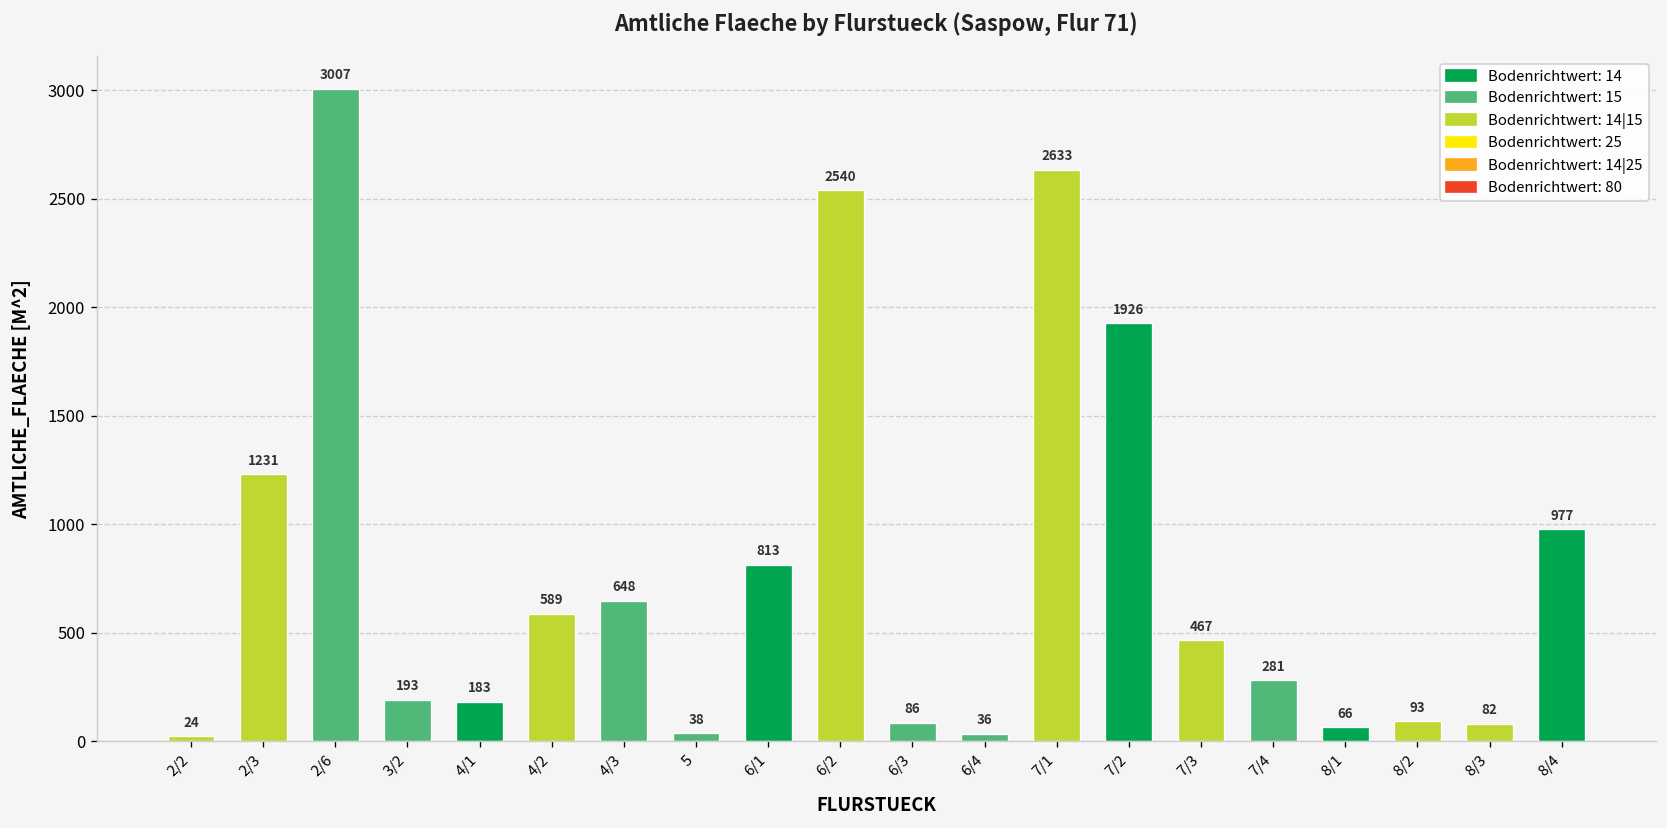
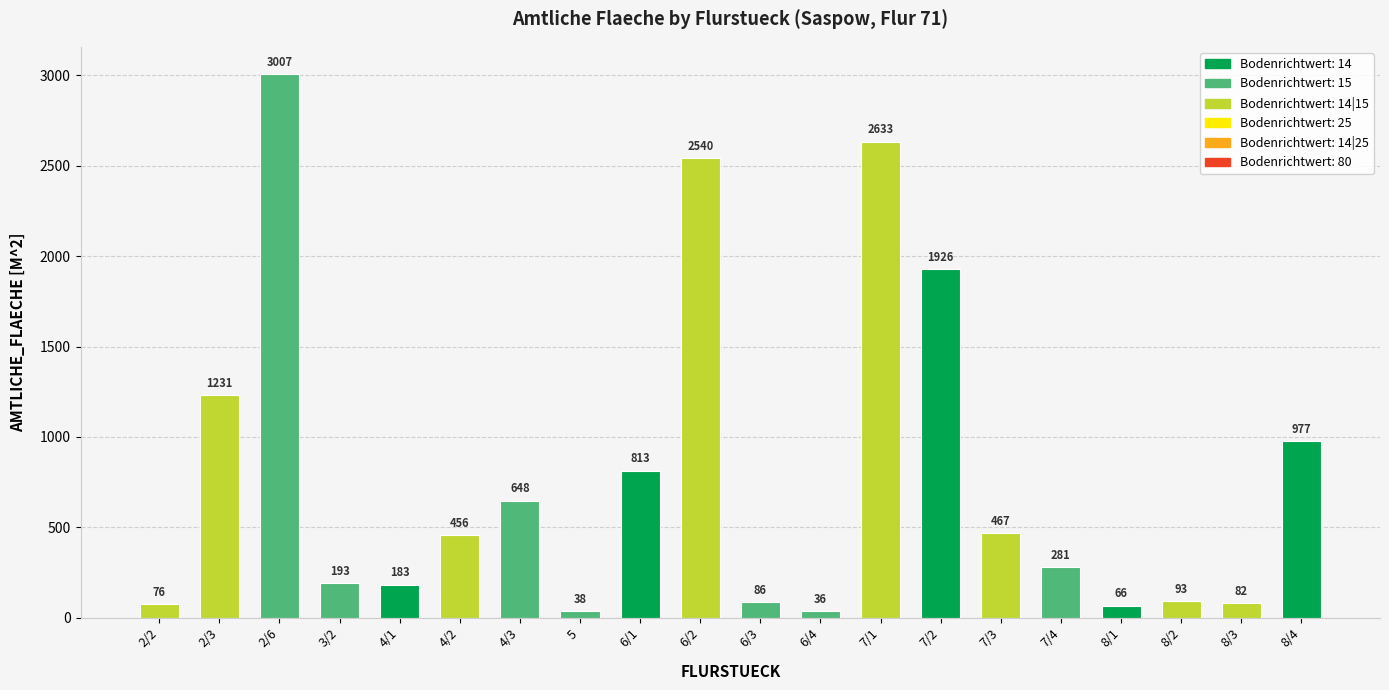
  {
-   "2/2": 24,
+   "2/2": 76,
    "2/3": 1231,
    "2/6": 3007,
    "3/2": 193,
    "4/1": 183,
-   "4/2": 589,
+   "4/2": 456,
    "4/3": 648,
    "5": 38,
    "6/1": 813,
    "6/2": 2540,
    "6/3": 86,
    "6/4": 36,
    "7/1": 2633,
    "7/2": 1926,
    "7/3": 467,
    "7/4": 281,
    "8/1": 66,
    "8/2": 93,
    "8/3": 82,
    "8/4": 977
  }
